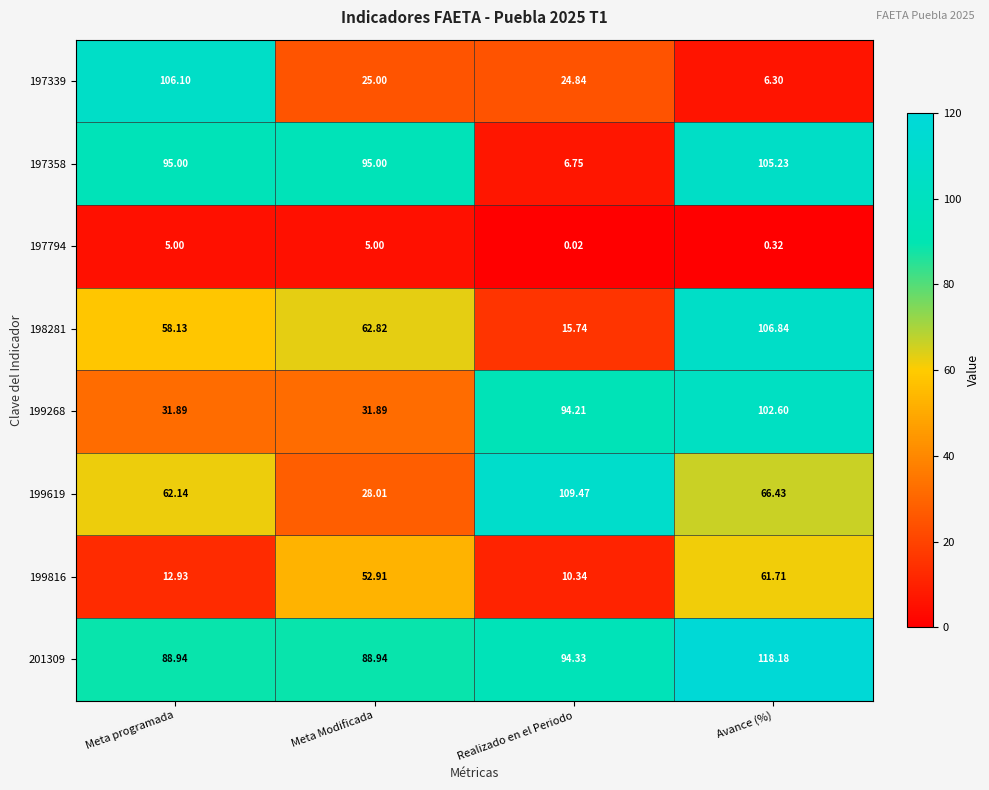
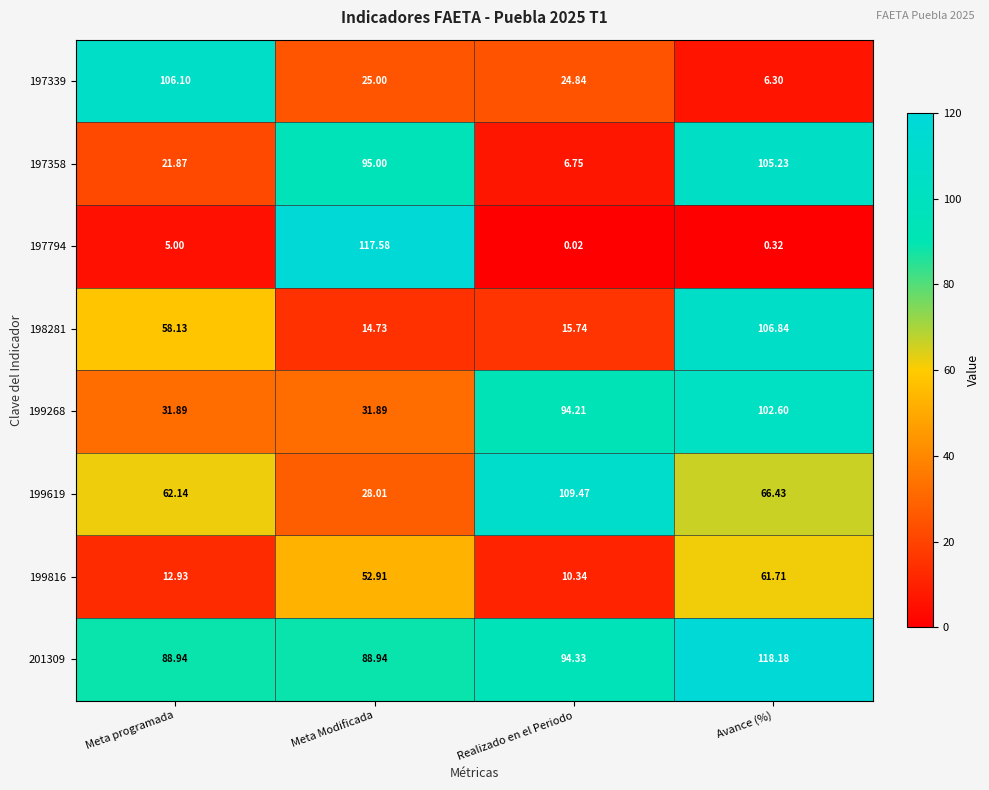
  {
    "197339": {
      "Meta programada": 106.10,
      "Meta Modificada": 25.00,
      "Realizado en el Periodo": 24.84,
      "Avance (%)": 6.30
    },
    "197358": {
-     "Meta programada": 95.00,
+     "Meta programada": 21.87,
      "Meta Modificada": 95.00,
      "Realizado en el Periodo": 6.75,
      "Avance (%)": 105.23
    },
    "197794": {
      "Meta programada": 5.00,
-     "Meta Modificada": 5.00,
+     "Meta Modificada": 117.58,
      "Realizado en el Periodo": 0.02,
      "Avance (%)": 0.32
    },
    "198281": {
      "Meta programada": 58.13,
-     "Meta Modificada": 62.82,
+     "Meta Modificada": 14.73,
      "Realizado en el Periodo": 15.74,
      "Avance (%)": 106.84
    },
    "199268": {
      "Meta programada": 31.89,
      "Meta Modificada": 31.89,
      "Realizado en el Periodo": 94.21,
      "Avance (%)": 102.60
    },
    "199619": {
      "Meta programada": 62.14,
      "Meta Modificada": 28.01,
      "Realizado en el Periodo": 109.47,
      "Avance (%)": 66.43
    },
    "199816": {
      "Meta programada": 12.93,
      "Meta Modificada": 52.91,
      "Realizado en el Periodo": 10.34,
      "Avance (%)": 61.71
    },
    "201309": {
      "Meta programada": 88.94,
      "Meta Modificada": 88.94,
      "Realizado en el Periodo": 94.33,
      "Avance (%)": 118.18
    }
  }
